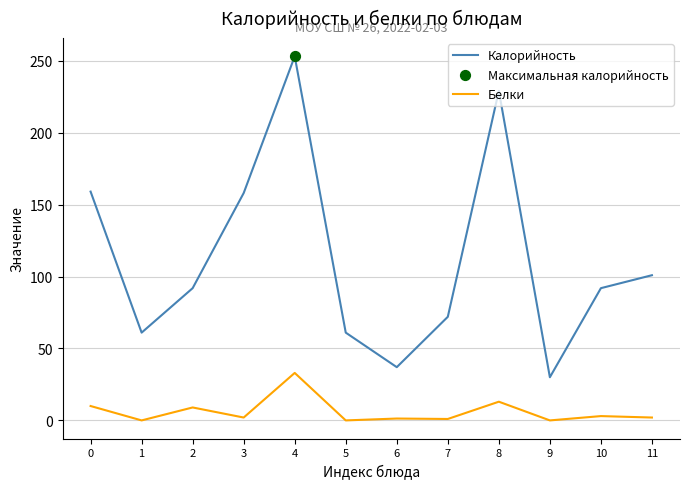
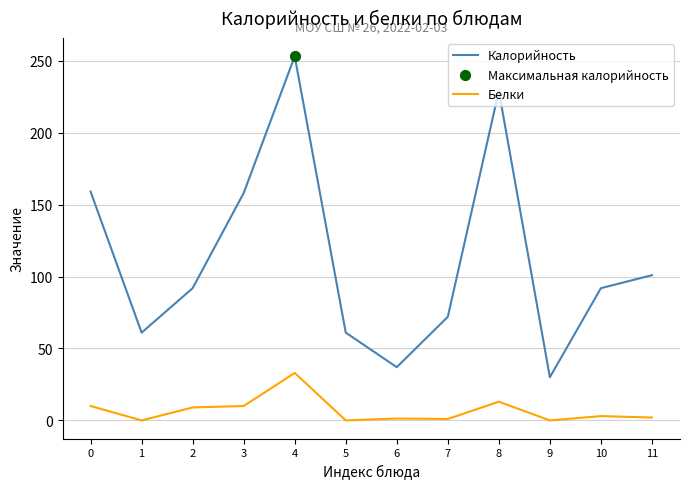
  {
    "Калорийность": {
      "0": 159,
      "1": 61,
      "2": 92,
      "3": 158,
      "5": 61,
      "6": 37,
      "7": 72,
      "9": 30,
      "10": 92,
      "11": 101
    },
    "Белки": {
      "0": 10,
      "1": 0,
      "2": 9,
-     "3": 2,
+     "3": 10,
      "4": 33,
      "5": 0,
      "6": 1,
      "7": 1,
      "8": 13,
      "9": 0,
      "10": 3,
      "11": 2
    }
  }
